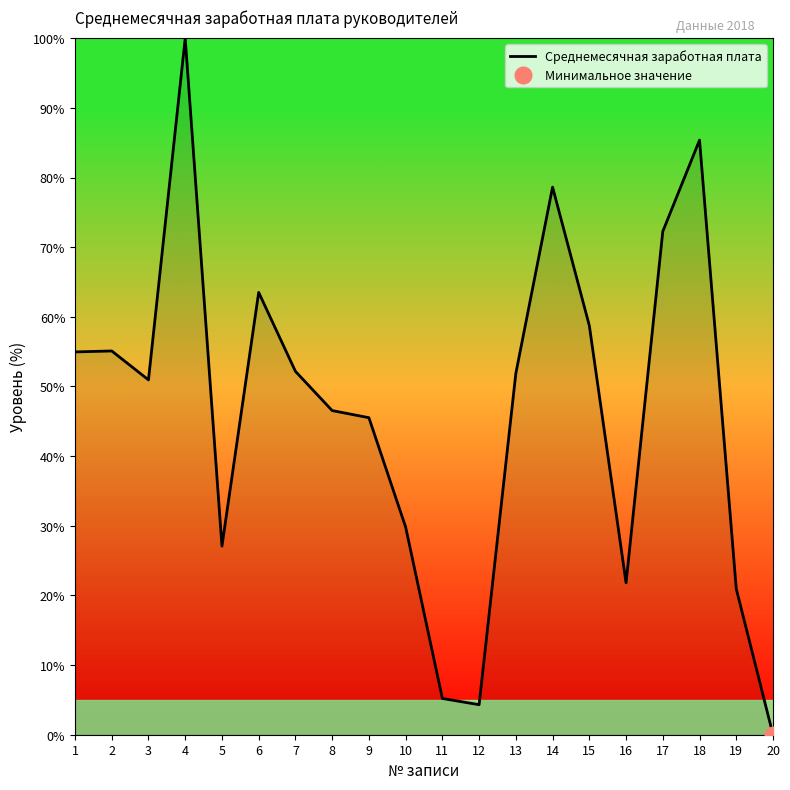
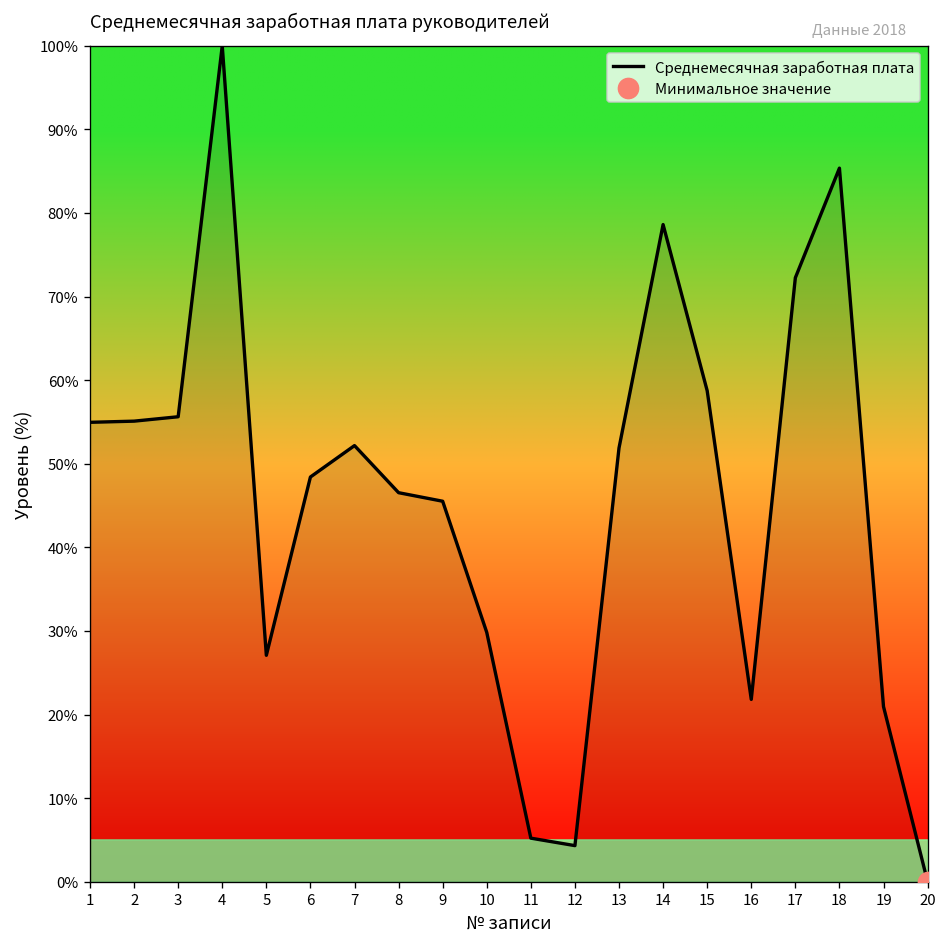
  {
    "Среднемесячная заработная плата": {
      "1": "55%",
      "2": "55%",
-     "3": "51%",
+     "3": "56%",
      "4": "100%",
      "5": "27%",
-     "6": "64%",
+     "6": "48%",
      "7": "52%",
      "8": "47%",
      "9": "46%",
      "10": "30%",
      "11": "5%",
      "13": "52%",
      "14": "79%",
      "15": "59%",
      "16": "22%",
      "17": "72%",
      "18": "85%",
      "19": "21%"
    }
  }
